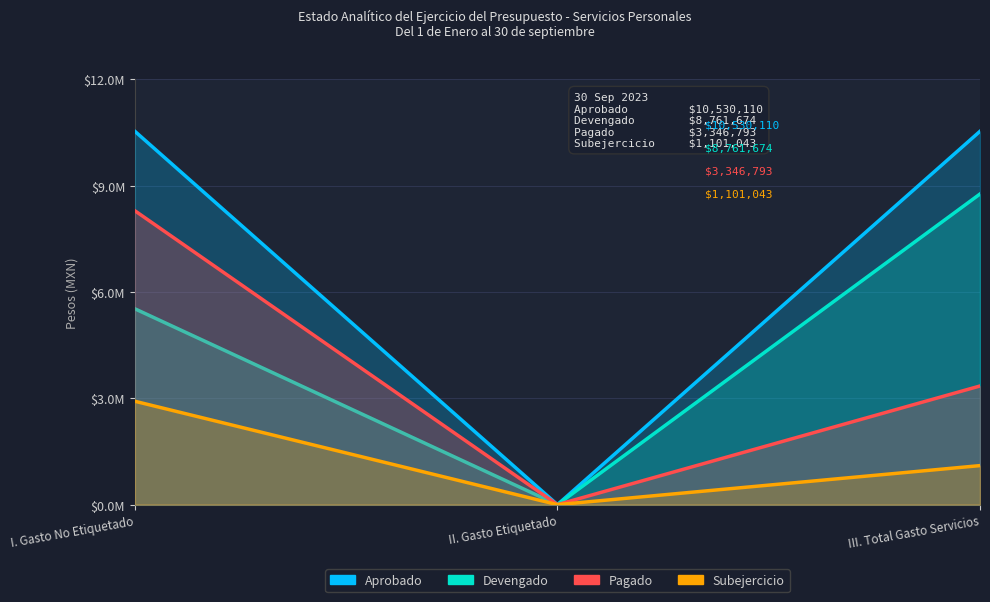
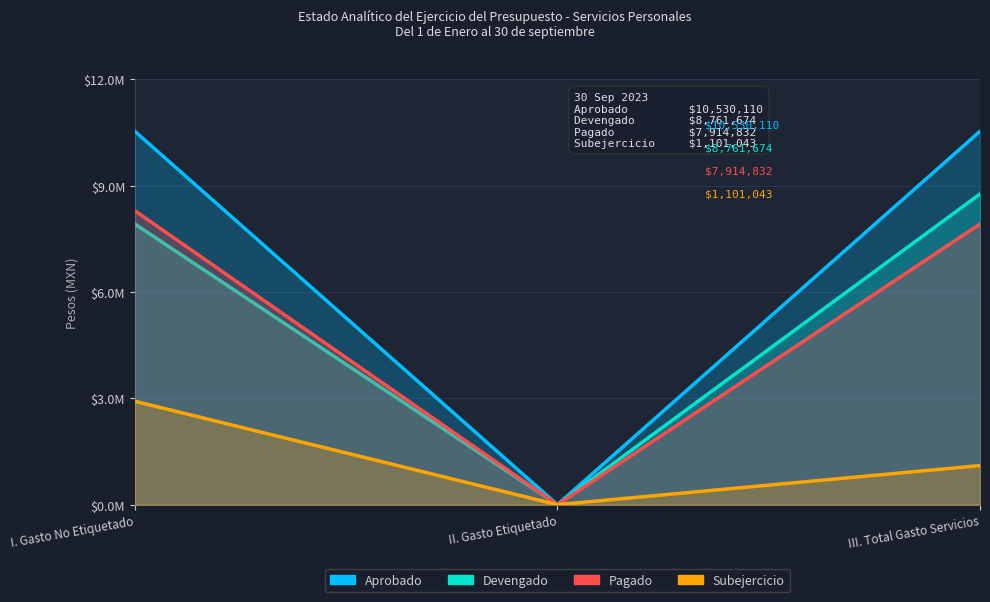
  {
    "Aprobado": {
      "I. Gasto No Etiquetado": "$10500000",
      "III. Total Gasto Servicios": "$10500000"
    },
    "Devengado": {
-     "I. Gasto No Etiquetado": "$5500000",
+     "I. Gasto No Etiquetado": "$7900000",
      "III. Total Gasto Servicios": "$8800000"
    },
    "Pagado": {
-     "III. Total Gasto Servicios": "$3,346,793"
+     "III. Total Gasto Servicios": "$7,914,832"
    },
    "Subejercicio": {
      "I. Gasto No Etiquetado": "$2900000",
      "III. Total Gasto Servicios": "$1100000"
    }
  }
